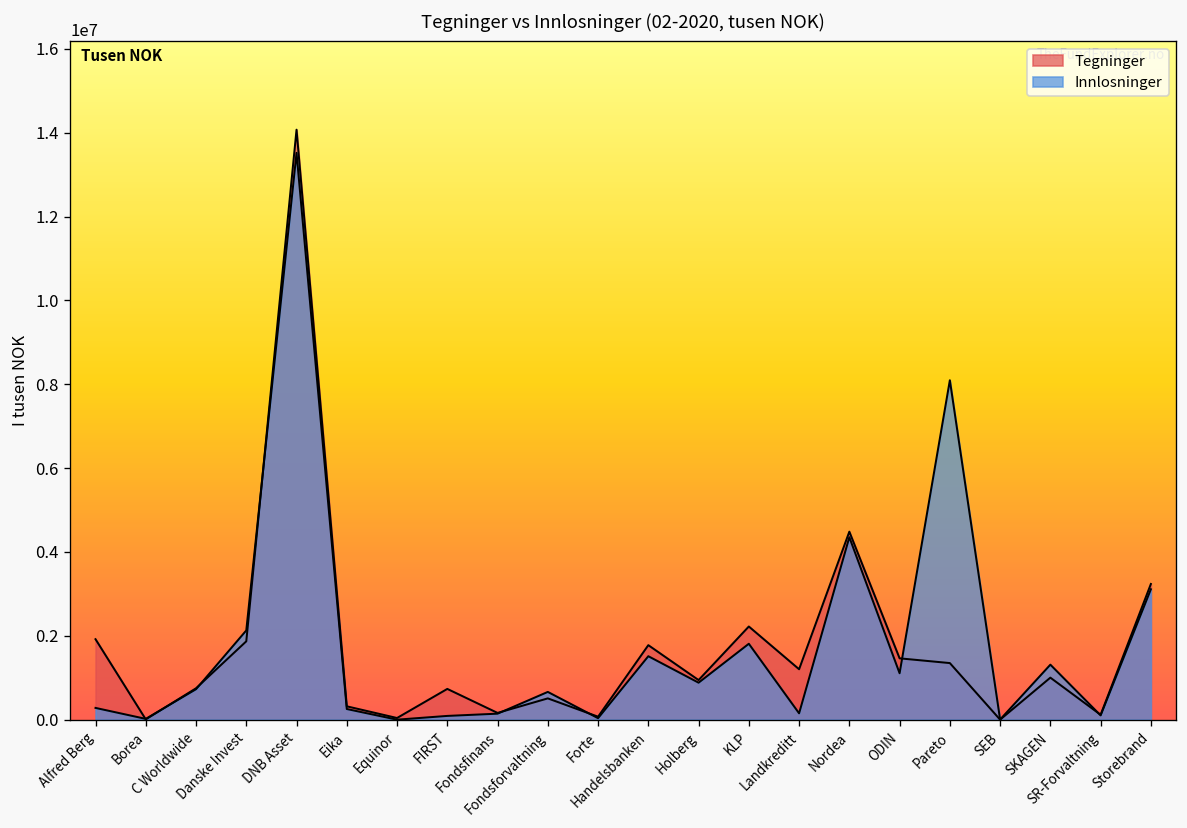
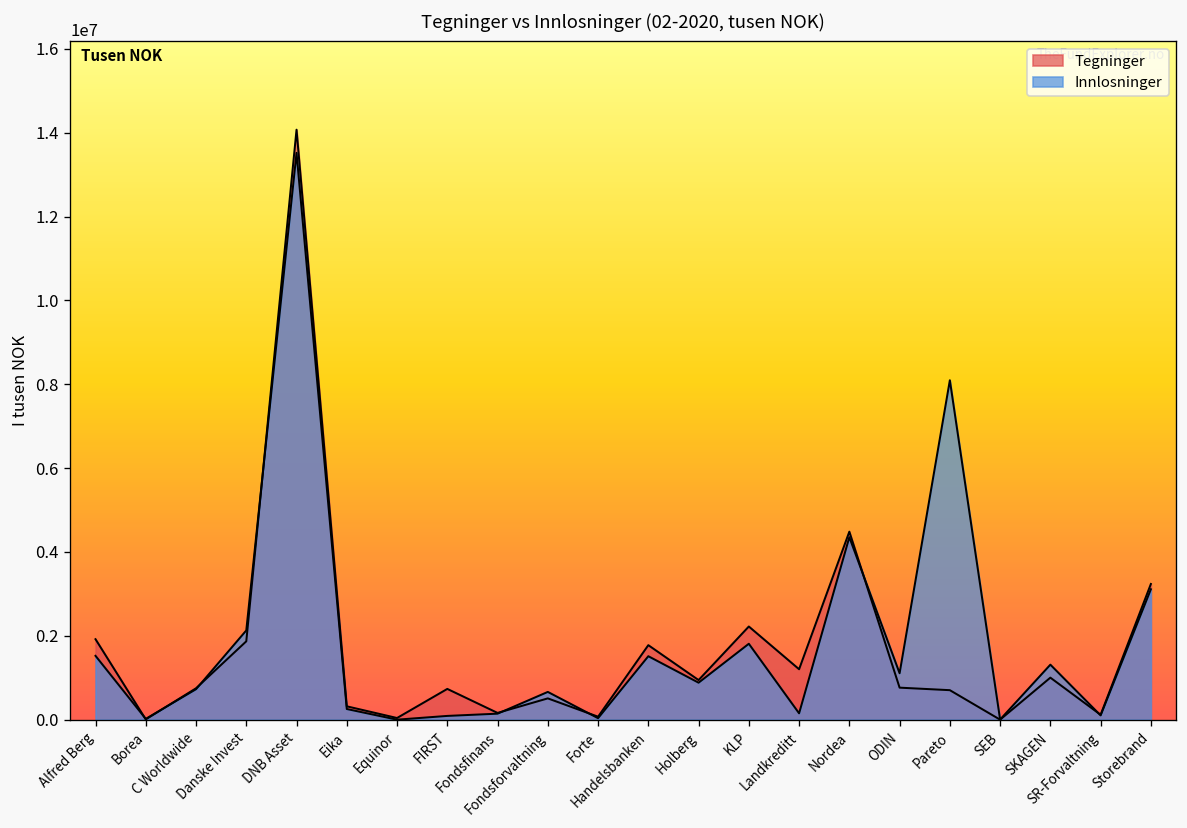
  {
    "Tegninger": {
      "Alfred Berg": 1900000,
      "Danske Invest": 1900000,
      "DNB Asset": 14100000,
      "FIRST": 700000,
      "Fondsforvaltning": 500000,
      "Handelsbanken": 1800000,
      "KLP": 2200000,
      "Landkreditt": 1200000,
      "Nordea": 4500000,
-     "ODIN": 1500000,
-     "Pareto": 1400000,
+     "ODIN": 800000,
+     "Pareto": 700000,
      "SKAGEN": 1000000,
      "Storebrand": 3200000
    },
    "Innlosninger": {
-     "Alfred Berg": 300000,
+     "Alfred Berg": 1500000,
      "Danske Invest": 2100000,
      "DNB Asset": 13500000,
      "FIRST": 100000,
      "Fondsforvaltning": 700000,
      "Handelsbanken": 1500000,
      "KLP": 1800000,
      "Landkreditt": 200000,
      "Nordea": 4400000,
      "ODIN": 1100000,
      "Pareto": 8100000,
      "SKAGEN": 1300000,
      "Storebrand": 3100000
    }
  }
